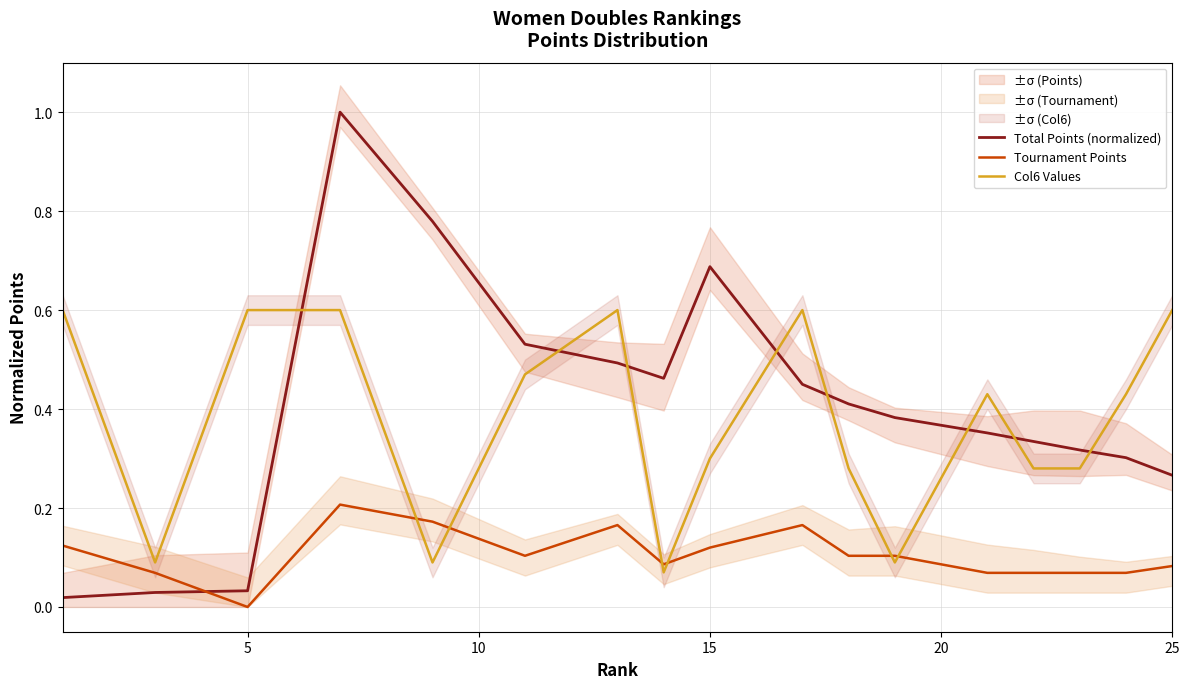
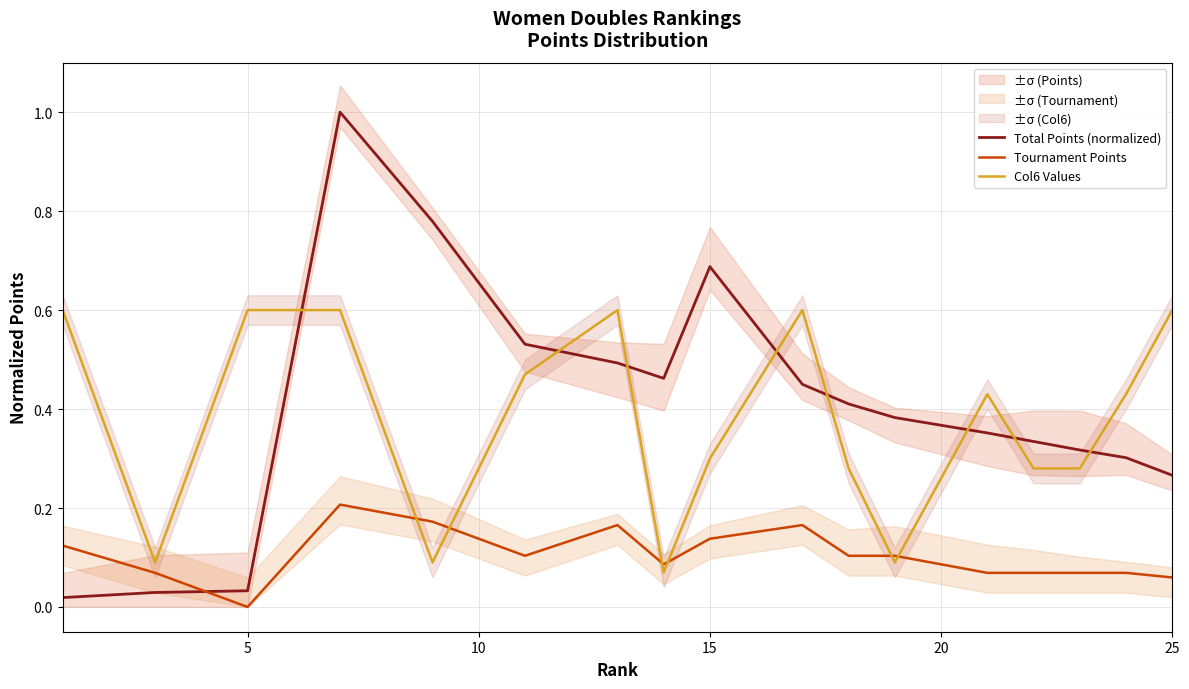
  {
    "Total Points (normalized)": {
      "5": 0.03,
      "15": 0.69,
      "25": 0.27
    },
    "Tournament Points": {
      "5": 0.00,
-     "15": 0.12,
-     "25": 0.08
+     "15": 0.14,
+     "25": 0.06
    },
    "Col6 Values": {
      "5": 0.60,
      "15": 0.30,
      "25": 0.60
    }
  }
